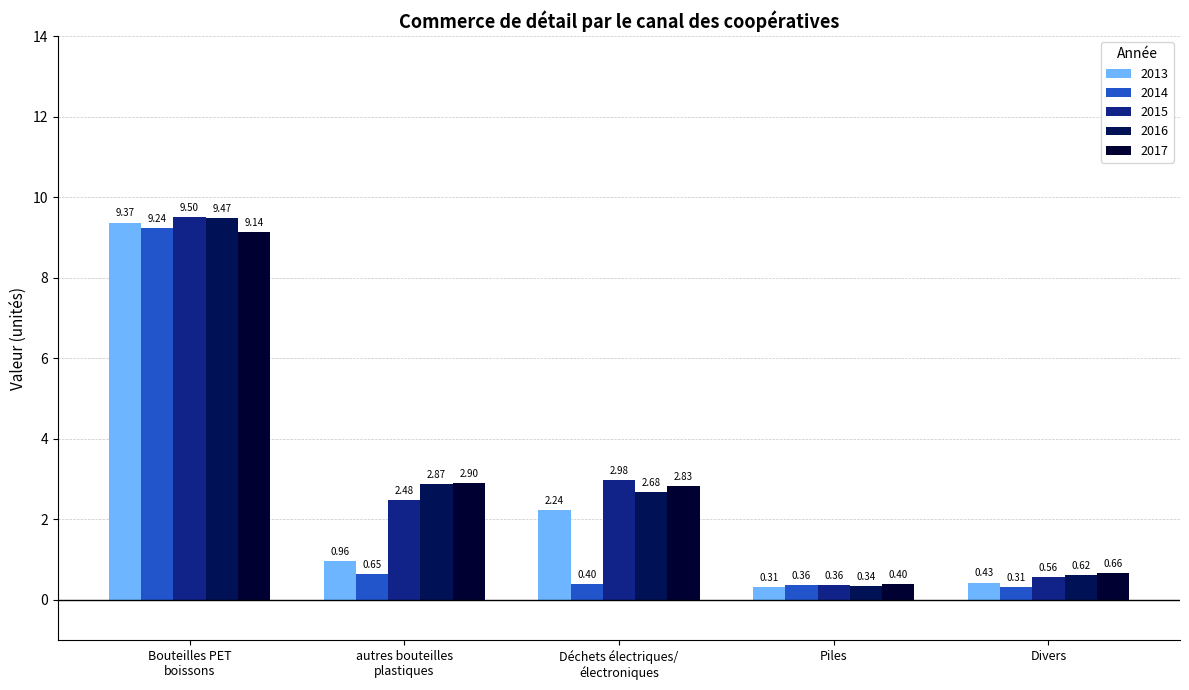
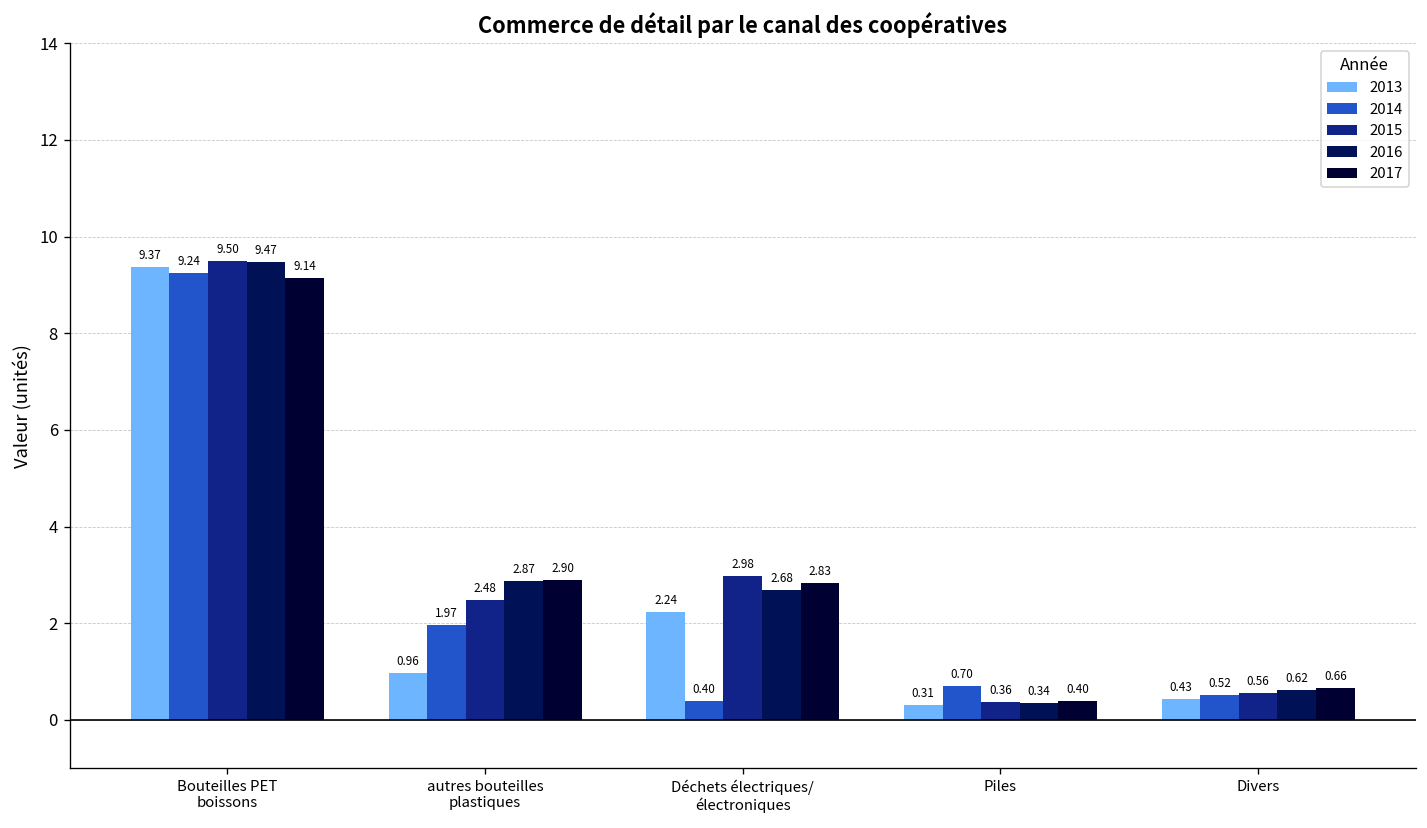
  {
    "2013": {
      "Bouteilles PET boissons": 9.37,
      "autres bouteilles plastiques": 0.96,
      "Déchets électriques/ électroniques": 2.24,
      "Piles": 0.31,
      "Divers": 0.43
    },
    "2014": {
      "Bouteilles PET boissons": 9.24,
-     "autres bouteilles plastiques": 0.65,
+     "autres bouteilles plastiques": 1.97,
      "Déchets électriques/ électroniques": 0.40,
-     "Piles": 0.36,
-     "Divers": 0.31
+     "Piles": 0.70,
+     "Divers": 0.52
    }
  }
